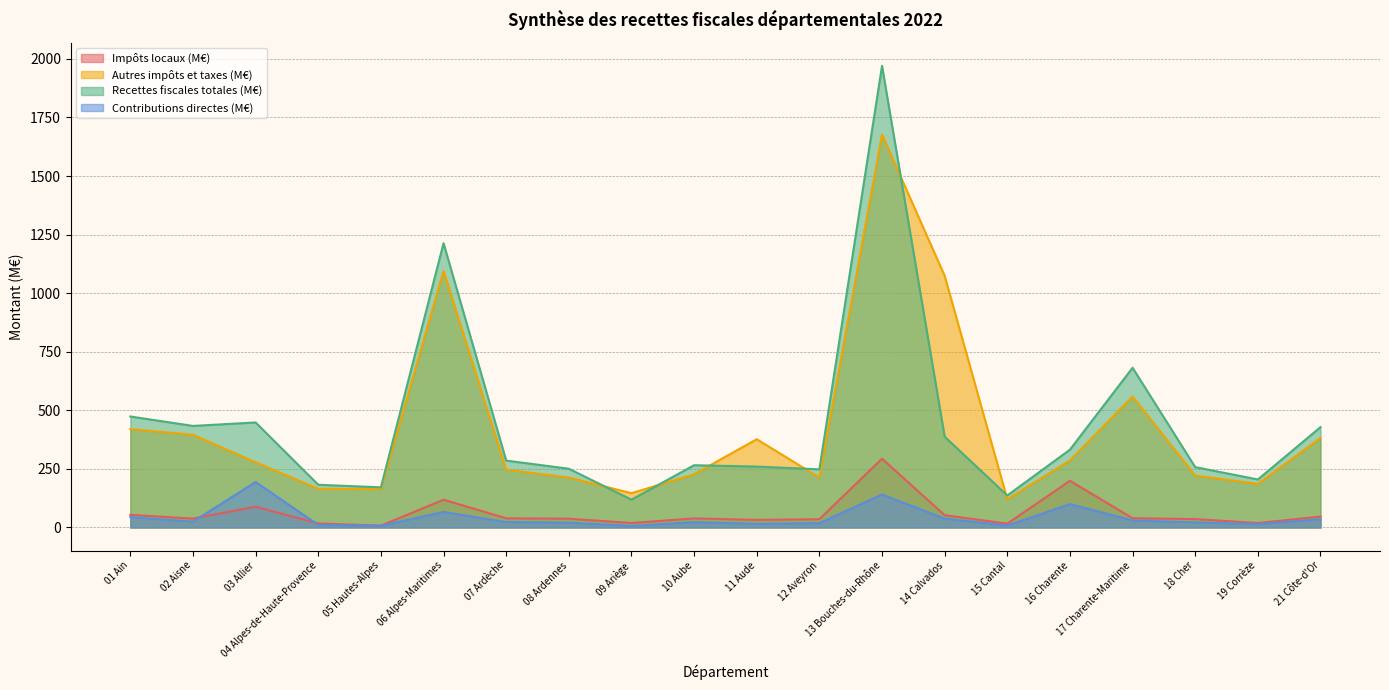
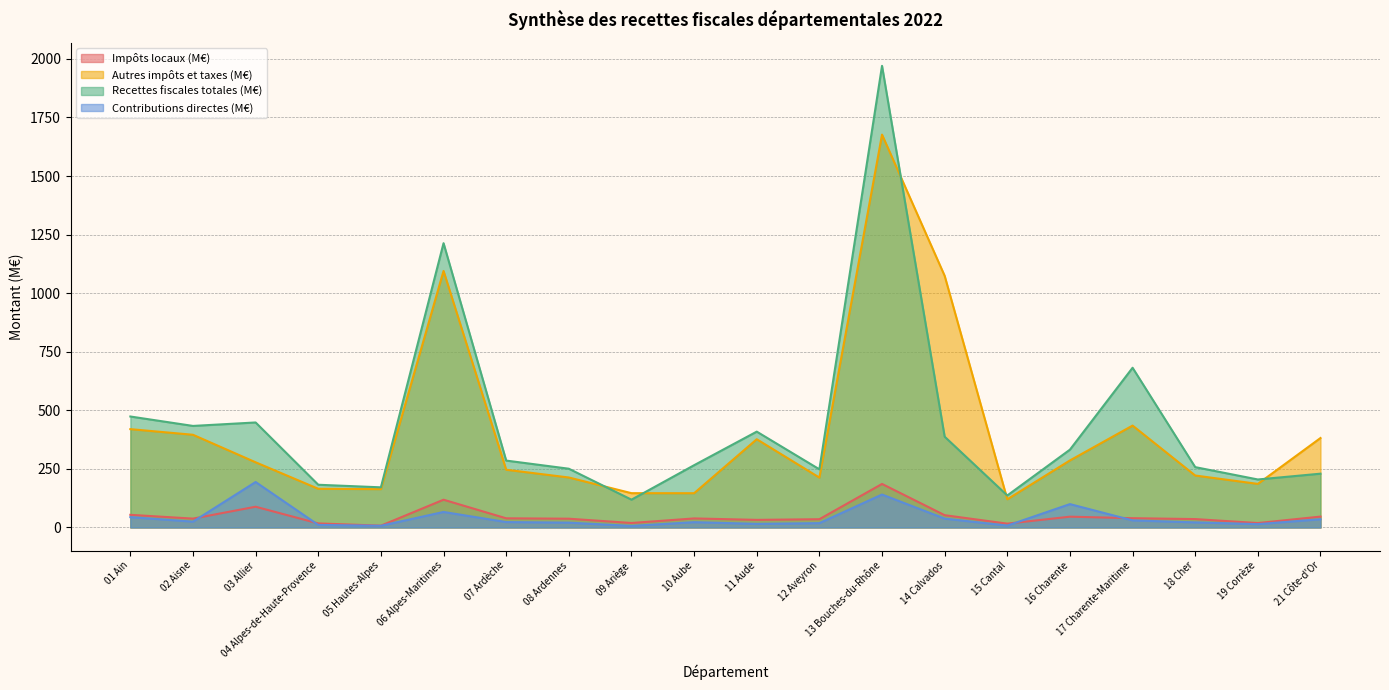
  {
    "Impôts locaux (M€)": {
      "02 Aisne": 40,
      "03 Allier": 90,
      "06 Alpes-Maritimes": 120,
      "07 Ardèche": 40,
      "08 Ardennes": 40,
      "09 Ariège": 20,
      "10 Aube": 40,
      "11 Aude": 30,
      "12 Aveyron": 40,
-     "13 Bouches-du-Rhône": 290,
+     "13 Bouches-du-Rhône": 190,
      "14 Calvados": 50,
-     "16 Charente": 200,
+     "16 Charente": 50,
      "18 Cher": 40,
      "21 Côte-d'Or": 50
    },
    "Autres impôts et taxes (M€)": {
      "01 Ain": 420,
      "02 Aisne": 400,
      "03 Allier": 280,
      "04 Alpes-de-Haute-Provence": 170,
      "06 Alpes-Maritimes": 1090,
      "07 Ardèche": 250,
      "08 Ardennes": 210,
      "09 Ariège": 150,
-     "10 Aube": 230,
+     "10 Aube": 150,
      "11 Aude": 380,
      "12 Aveyron": 210,
      "13 Bouches-du-Rhône": 1680,
      "14 Calvados": 1070,
      "15 Cantal": 120,
      "16 Charente": 290,
-     "17 Charente-Maritime": 560,
+     "17 Charente-Maritime": 430,
      "18 Cher": 220,
      "19 Corrèze": 190,
      "21 Côte-d'Or": 380
    },
    "Recettes fiscales totales (M€)": {
      "01 Ain": 470,
      "02 Aisne": 430,
      "03 Allier": 450,
      "04 Alpes-de-Haute-Provence": 180,
      "06 Alpes-Maritimes": 1210,
      "07 Ardèche": 290,
      "08 Ardennes": 250,
      "09 Ariège": 120,
      "10 Aube": 270,
-     "11 Aude": 260,
+     "11 Aude": 410,
      "12 Aveyron": 250,
      "13 Bouches-du-Rhône": 1970,
      "14 Calvados": 390,
      "15 Cantal": 140,
      "16 Charente": 330,
      "17 Charente-Maritime": 680,
      "18 Cher": 260,
      "19 Corrèze": 200,
-     "21 Côte-d'Or": 430
+     "21 Côte-d'Or": 230
    },
    "Contributions directes (M€)": {
      "02 Aisne": 20,
      "03 Allier": 190,
      "06 Alpes-Maritimes": 70,
      "07 Ardèche": 20,
      "08 Ardennes": 20,
      "09 Ariège": 10,
      "10 Aube": 20,
      "11 Aude": 20,
      "12 Aveyron": 20,
      "13 Bouches-du-Rhône": 140,
      "14 Calvados": 40,
      "16 Charente": 100,
      "18 Cher": 20,
      "21 Côte-d'Or": 40
    }
  }
